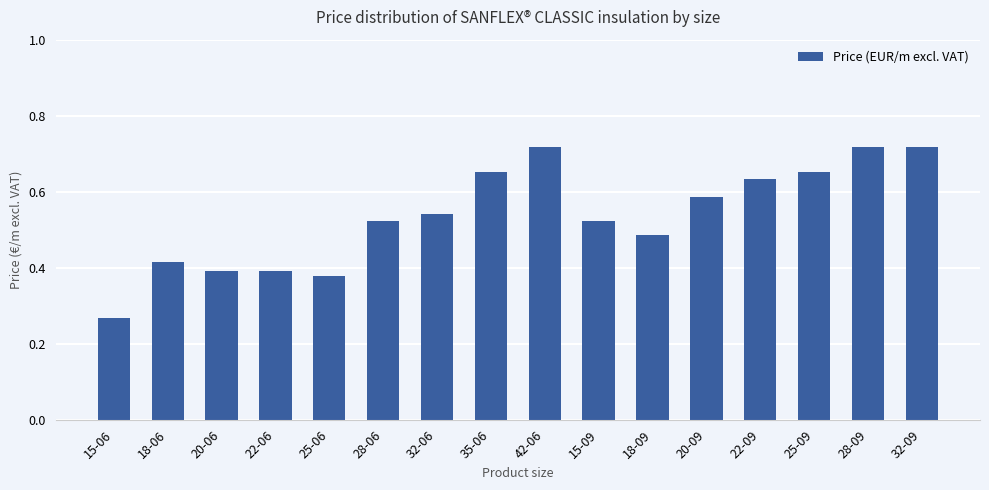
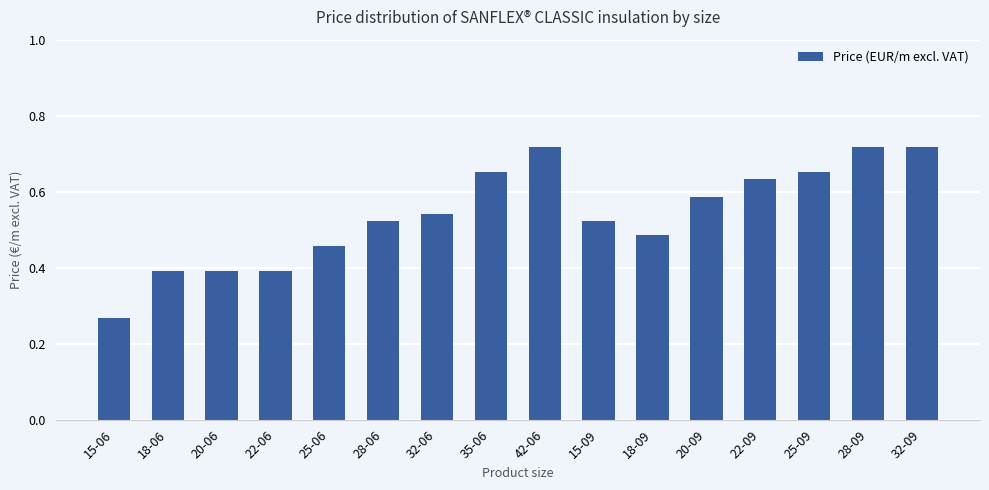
  {
    "15-06": 0.27,
-   "18-06": 0.42,
+   "18-06": 0.39,
    "20-06": 0.39,
    "22-06": 0.39,
-   "25-06": 0.38,
+   "25-06": 0.46,
    "28-06": 0.52,
    "32-06": 0.54,
    "35-06": 0.65,
    "42-06": 0.72,
    "15-09": 0.52,
    "18-09": 0.49,
    "20-09": 0.59,
    "22-09": 0.63,
    "25-09": 0.65,
    "28-09": 0.72,
    "32-09": 0.72
  }
